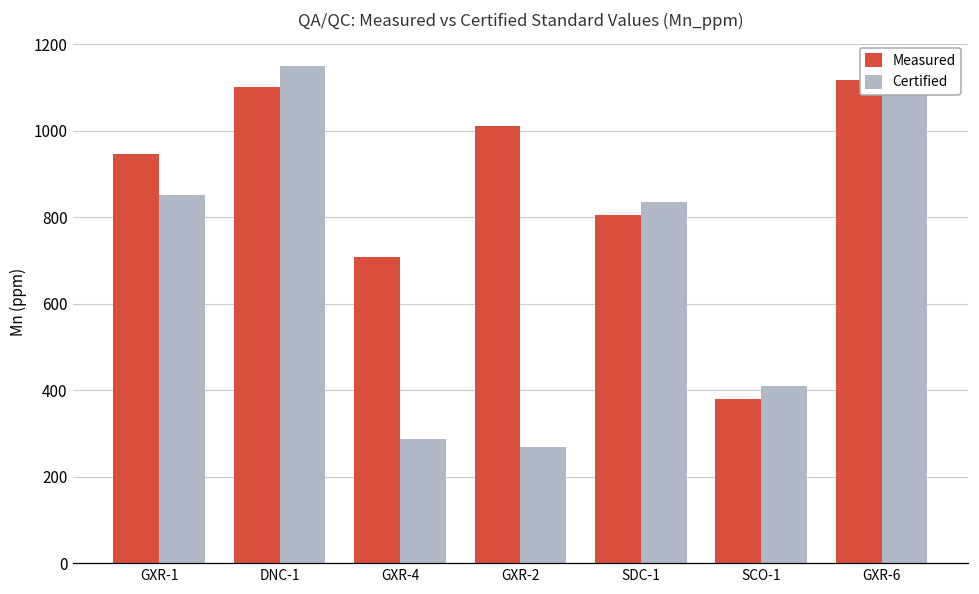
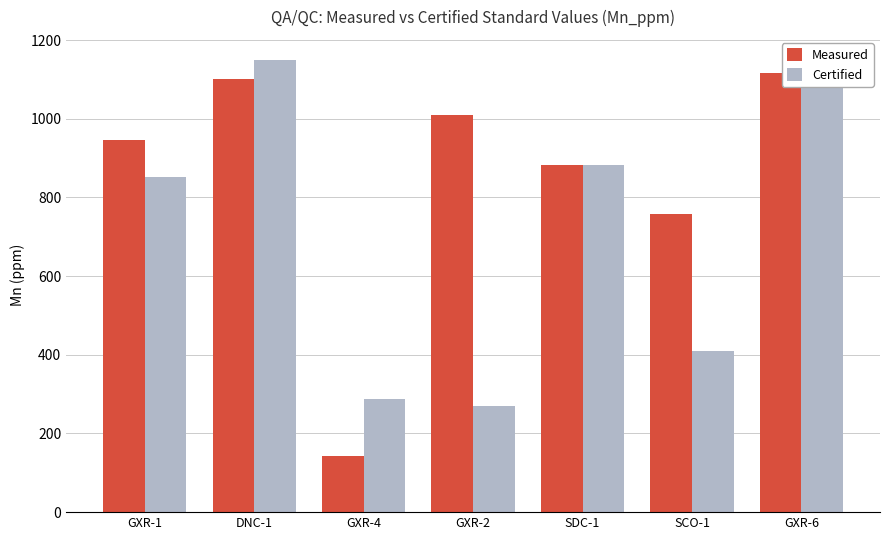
  {
    "Measured": {
      "GXR-1": 950,
      "DNC-1": 1100,
-     "GXR-4": 710,
+     "GXR-4": 140,
      "GXR-2": 1010,
-     "SDC-1": 810,
-     "SCO-1": 380,
+     "SDC-1": 880,
+     "SCO-1": 760,
      "GXR-6": 1120
    },
    "Certified": {
      "GXR-1": 850,
      "DNC-1": 1150,
      "GXR-4": 290,
      "GXR-2": 270,
-     "SDC-1": 830,
+     "SDC-1": 880,
      "SCO-1": 410
    }
  }
